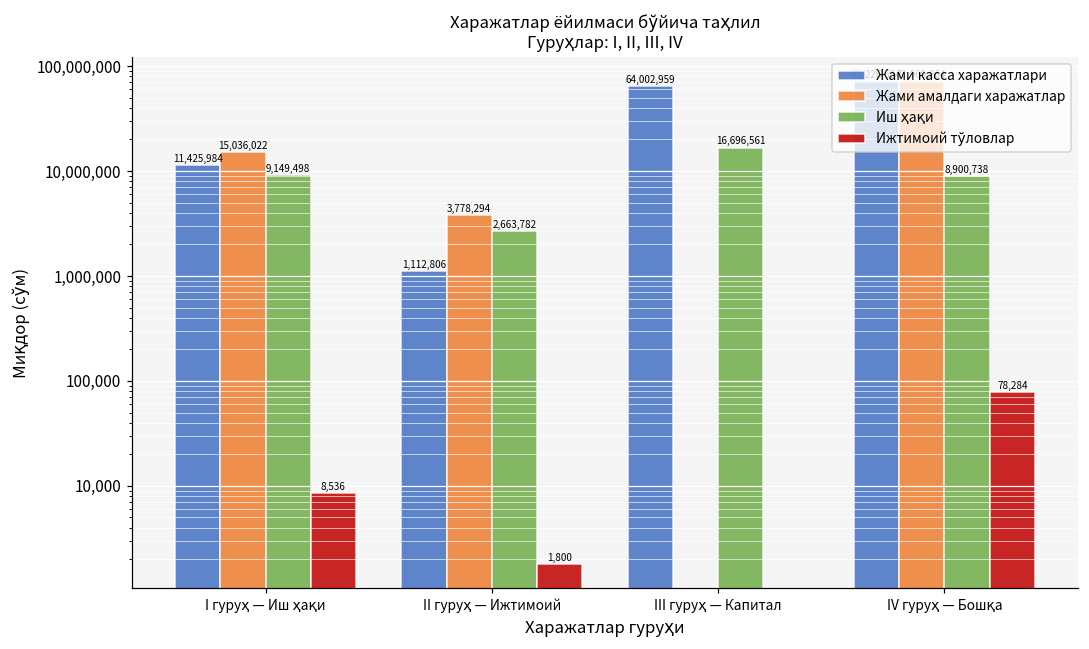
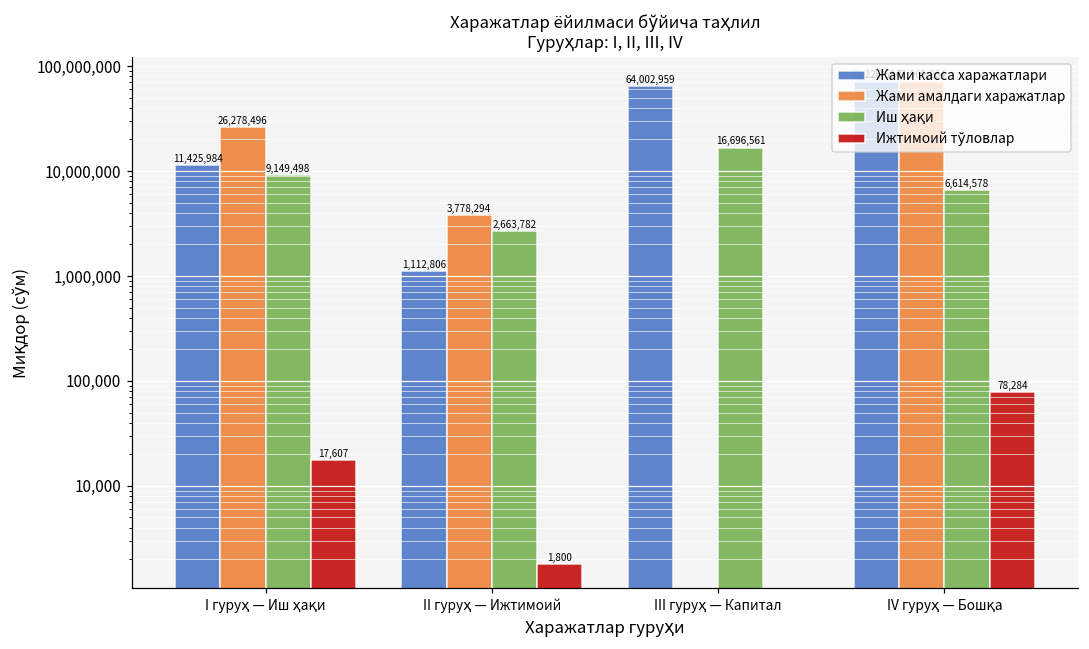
  {
    "Жами касса харажатлари": {
      "I гуруҳ — Иш ҳақи": "11,425,984",
      "II гуруҳ — Ижтимоий": "1,112,806",
      "III гуруҳ — Капитал": "64,002,959"
    },
    "Жами амалдаги харажатлар": {
-     "I гуруҳ — Иш ҳақи": "15,036,022",
+     "I гуруҳ — Иш ҳақи": "26,278,496",
      "II гуруҳ — Ижтимоий": "3,778,294"
    },
    "Иш ҳақи": {
      "I гуруҳ — Иш ҳақи": "9,149,498",
      "II гуруҳ — Ижтимоий": "2,663,782",
      "III гуруҳ — Капитал": "16,696,561",
-     "IV гуруҳ — Бошқа": "8,900,738"
+     "IV гуруҳ — Бошқа": "6,614,578"
    },
    "Ижтимоий тўловлар": {
-     "I гуруҳ — Иш ҳақи": "8,536",
+     "I гуруҳ — Иш ҳақи": "17,607",
      "II гуруҳ — Ижтимоий": "1,800",
      "IV гуруҳ — Бошқа": "78,284"
    }
  }
